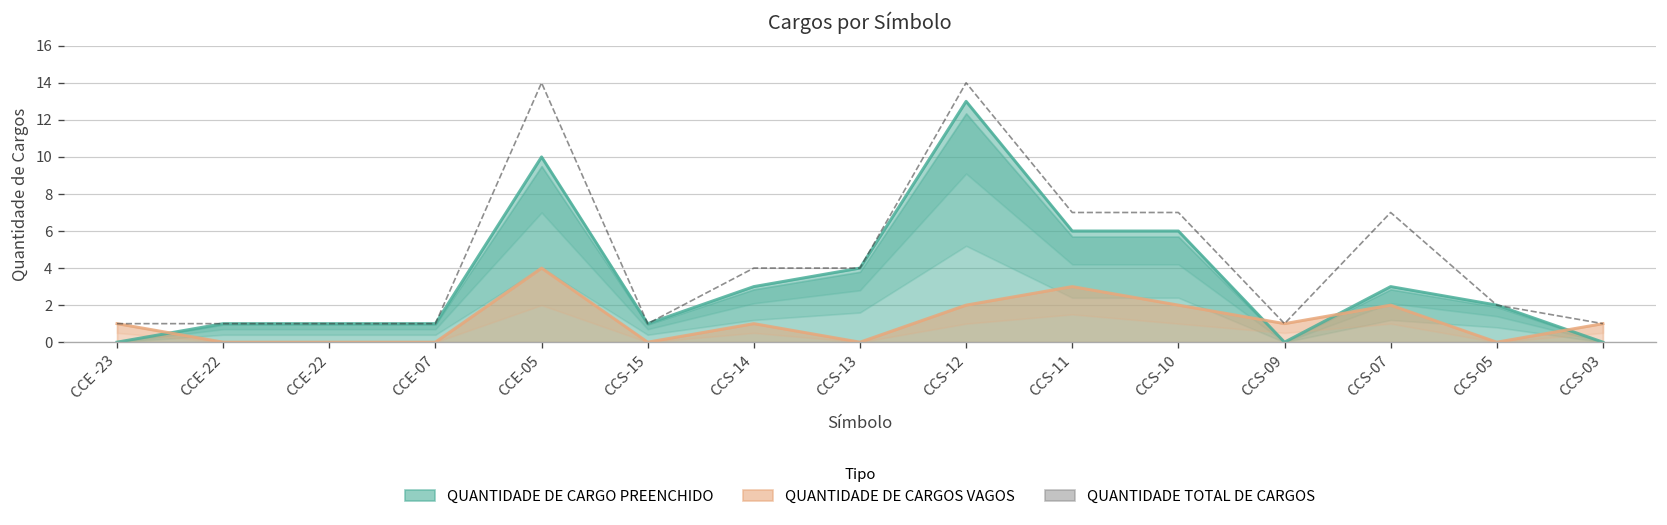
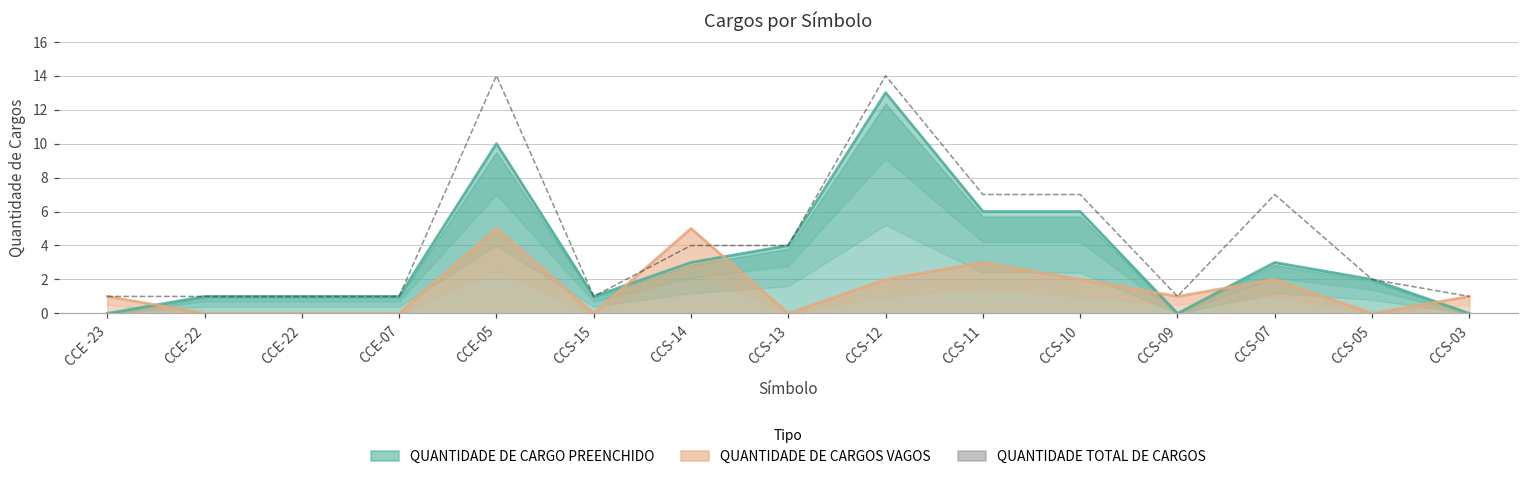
  {
    "QUANTIDADE DE CARGOS VAGOS": {
      "CCE-07": 0,
-     "CCE-05": 4,
+     "CCE-05": 5,
      "CCS-15": 0,
-     "CCS-14": 1,
+     "CCS-14": 5,
      "CCS-13": 0,
      "CCS-12": 2,
      "CCS-11": 3,
      "CCS-10": 2,
      "CCS-07": 2,
      "CCS-05": 0
    }
  }
